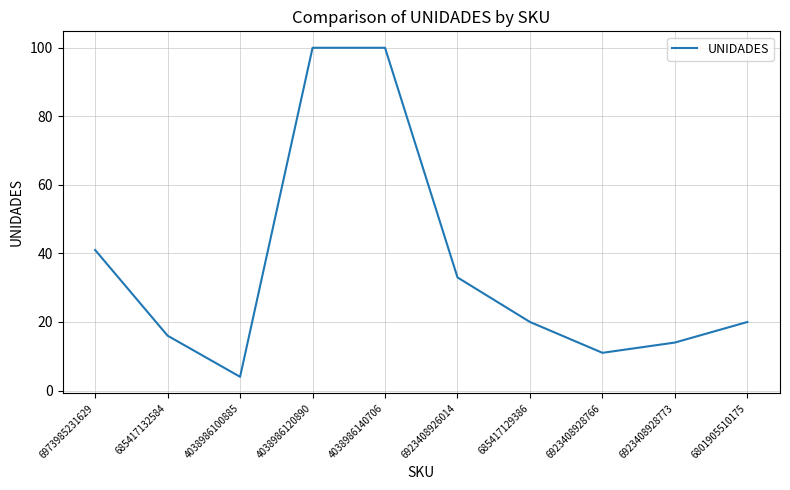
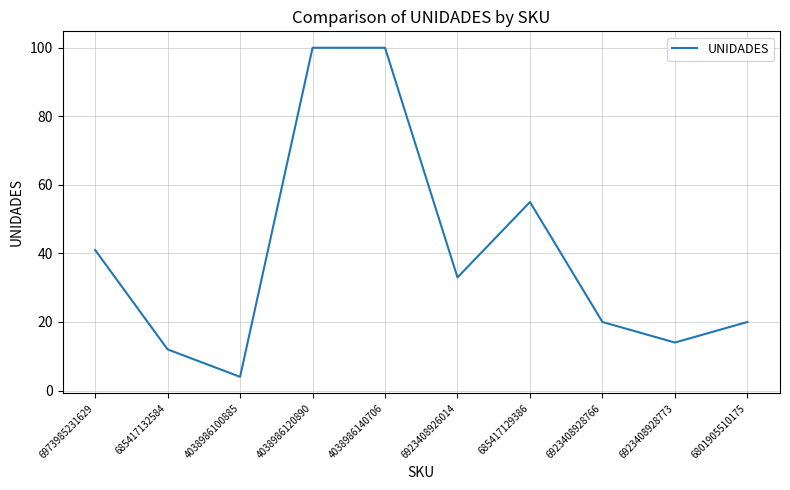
  {
    "6973985231629": 41,
-   "685417132584": 16,
+   "685417132584": 12,
    "4038986100885": 4,
    "4038986120890": 100,
    "4038986140706": 100,
    "6923408926014": 33,
-   "685417129386": 20,
-   "6923408928766": 11,
+   "685417129386": 55,
+   "6923408928766": 20,
    "6923408928773": 14,
    "6801905510175": 20
  }
